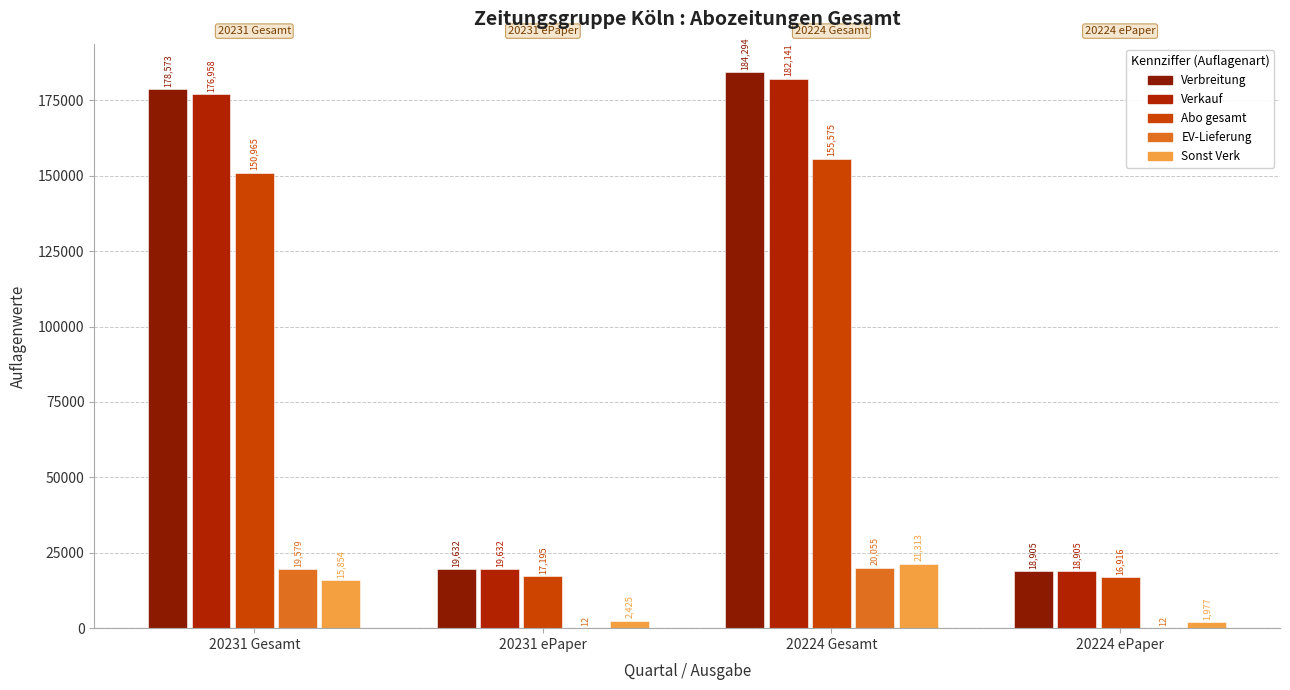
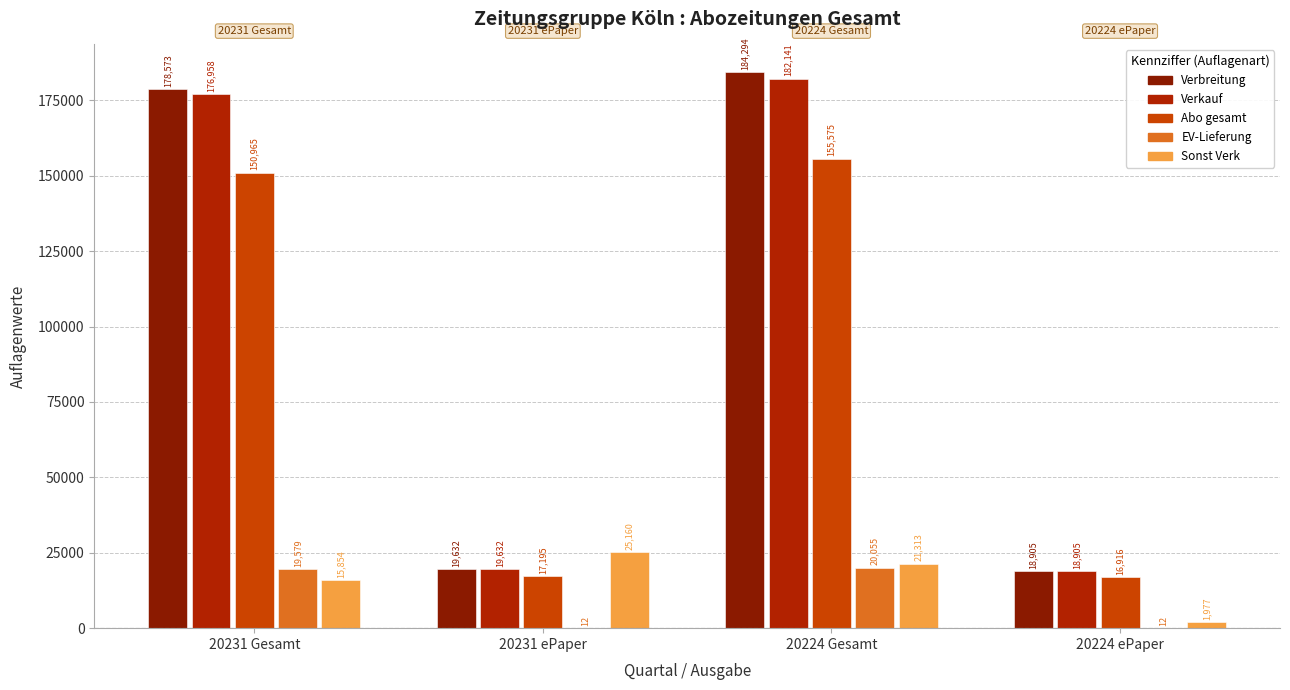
  {
    "Sonst Verk": {
      "20231 Gesamt": "15,854",
-     "20231 ePaper": "2,425",
+     "20231 ePaper": "25,160",
      "20224 Gesamt": "21,313",
      "20224 ePaper": "1,977"
    }
  }
